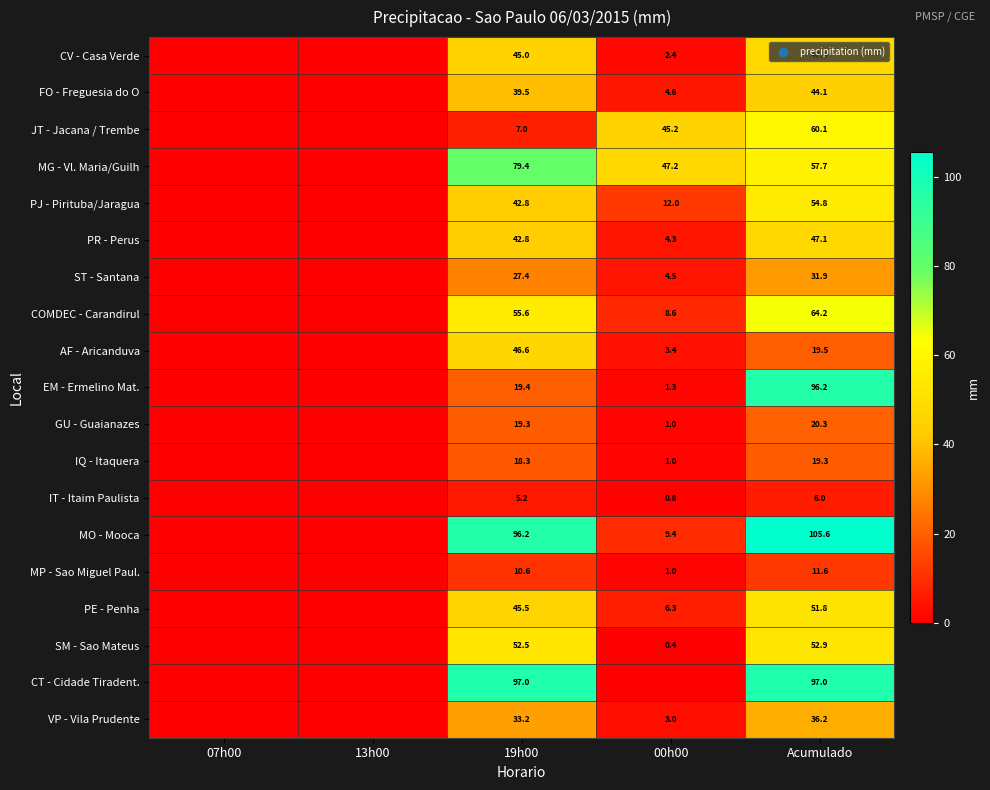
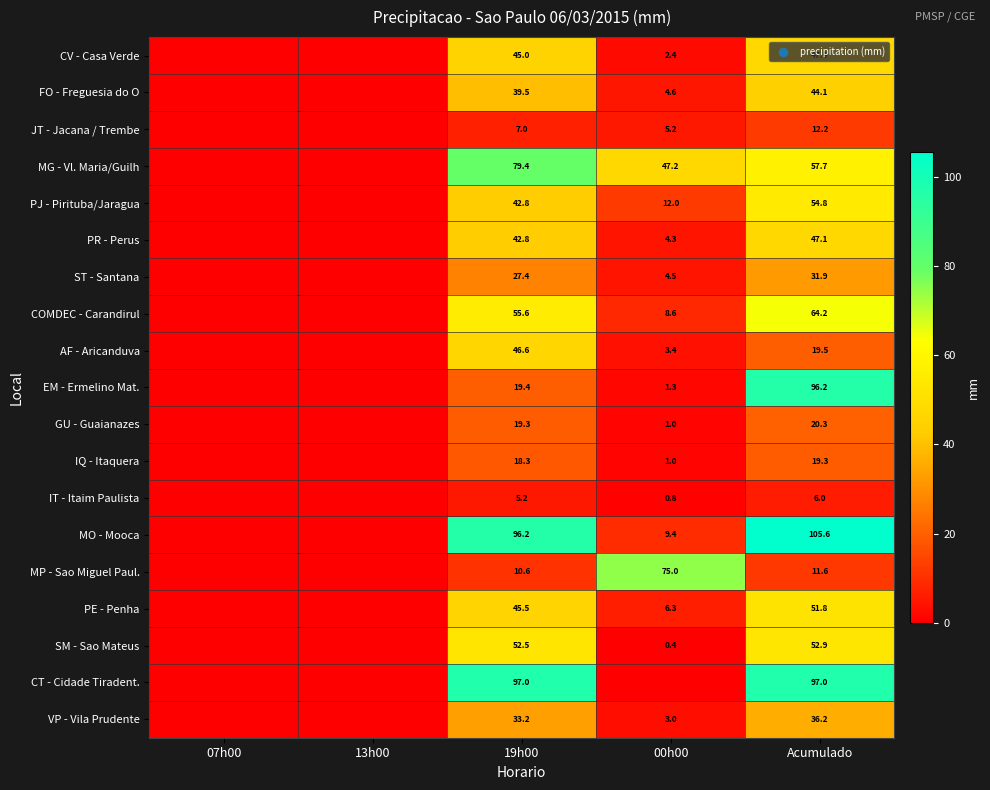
  {
    "CV - Casa Verde": {
      "19h00": 45.0,
      "00h00": 2.4
    },
    "FO - Freguesia do O": {
      "19h00": 39.5,
      "00h00": 4.6,
      "Acumulado": 44.1
    },
    "JT - Jacana / Trembe": {
      "19h00": 7.0,
-     "00h00": 45.2,
-     "Acumulado": 60.1
+     "00h00": 5.2,
+     "Acumulado": 12.2
    },
    "MG - Vl. Maria/Guilh": {
      "19h00": 79.4,
      "00h00": 47.2,
      "Acumulado": 57.7
    },
    "PJ - Pirituba/Jaragua": {
      "19h00": 42.8,
      "00h00": 12.0,
      "Acumulado": 54.8
    },
    "PR - Perus": {
      "19h00": 42.8,
      "00h00": 4.3,
      "Acumulado": 47.1
    },
    "ST - Santana": {
      "19h00": 27.4,
      "00h00": 4.5,
      "Acumulado": 31.9
    },
    "COMDEC - Carandirul": {
      "19h00": 55.6,
      "00h00": 8.6,
      "Acumulado": 64.2
    },
    "AF - Aricanduva": {
      "19h00": 46.6,
      "00h00": 3.4,
      "Acumulado": 19.5
    },
    "EM - Ermelino Mat.": {
      "19h00": 19.4,
      "00h00": 1.3,
      "Acumulado": 96.2
    },
    "GU - Guaianazes": {
      "19h00": 19.3,
      "00h00": 1.0,
      "Acumulado": 20.3
    },
    "IQ - Itaquera": {
      "19h00": 18.3,
      "00h00": 1.0,
      "Acumulado": 19.3
    },
    "IT - Itaim Paulista": {
      "19h00": 5.2,
      "00h00": 0.8,
      "Acumulado": 6.0
    },
    "MO - Mooca": {
      "19h00": 96.2,
      "00h00": 9.4,
      "Acumulado": 105.6
    },
    "MP - Sao Miguel Paul.": {
      "19h00": 10.6,
-     "00h00": 1.0,
+     "00h00": 75.0,
      "Acumulado": 11.6
    },
    "PE - Penha": {
      "19h00": 45.5,
      "00h00": 6.3,
      "Acumulado": 51.8
    },
    "SM - Sao Mateus": {
      "19h00": 52.5,
      "00h00": 0.4,
      "Acumulado": 52.9
    },
    "CT - Cidade Tiradent.": {
      "19h00": 97.0,
      "Acumulado": 97.0
    },
    "VP - Vila Prudente": {
      "19h00": 33.2,
      "00h00": 3.0,
      "Acumulado": 36.2
    }
  }
